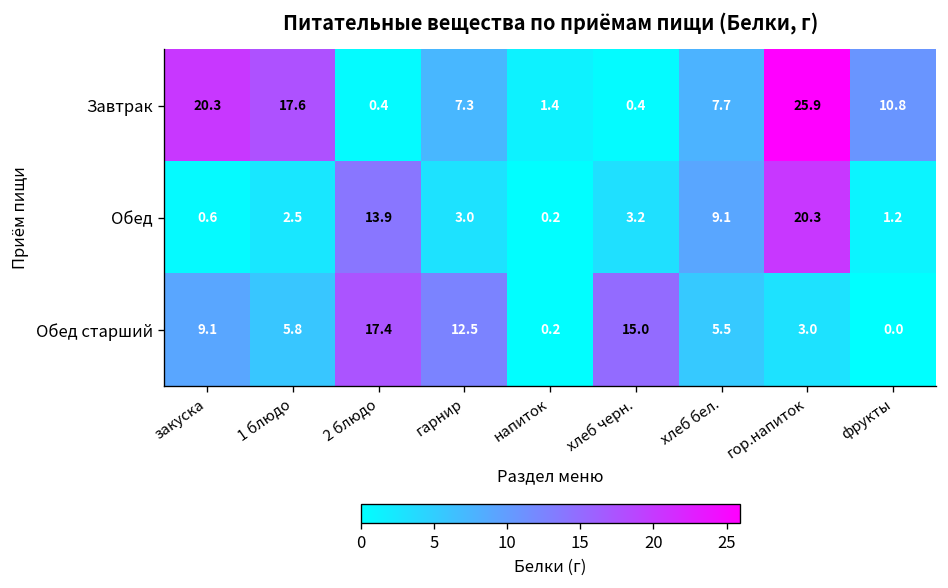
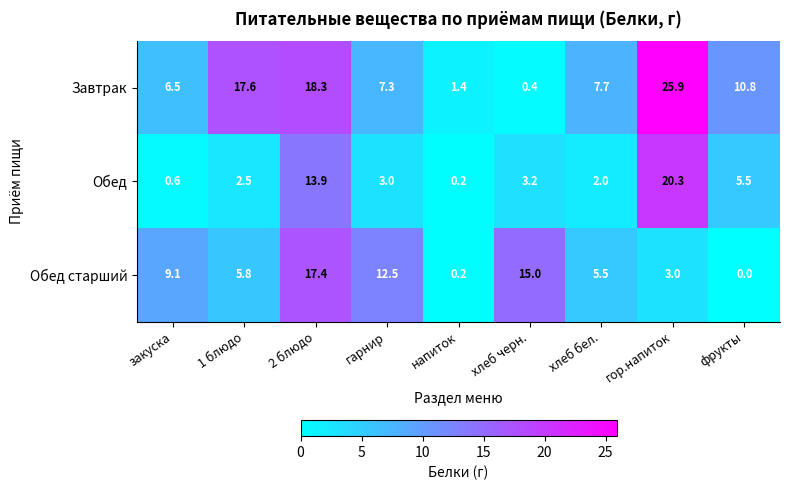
  {
    "Завтрак": {
-     "закуска": 20.3,
+     "закуска": 6.5,
      "1 блюдо": 17.6,
-     "2 блюдо": 0.4,
+     "2 блюдо": 18.3,
      "гарнир": 7.3,
      "напиток": 1.4,
      "хлеб черн.": 0.4,
      "хлеб бел.": 7.7,
      "гор.напиток": 25.9,
      "фрукты": 10.8
    },
    "Обед": {
      "закуска": 0.6,
      "1 блюдо": 2.5,
      "2 блюдо": 13.9,
      "гарнир": 3.0,
      "напиток": 0.2,
      "хлеб черн.": 3.2,
-     "хлеб бел.": 9.1,
+     "хлеб бел.": 2.0,
      "гор.напиток": 20.3,
-     "фрукты": 1.2
+     "фрукты": 5.5
    },
    "Обед старший": {
      "закуска": 9.1,
      "1 блюдо": 5.8,
      "2 блюдо": 17.4,
      "гарнир": 12.5,
      "напиток": 0.2,
      "хлеб черн.": 15.0,
      "хлеб бел.": 5.5,
      "гор.напиток": 3.0,
      "фрукты": 0.0
    }
  }
